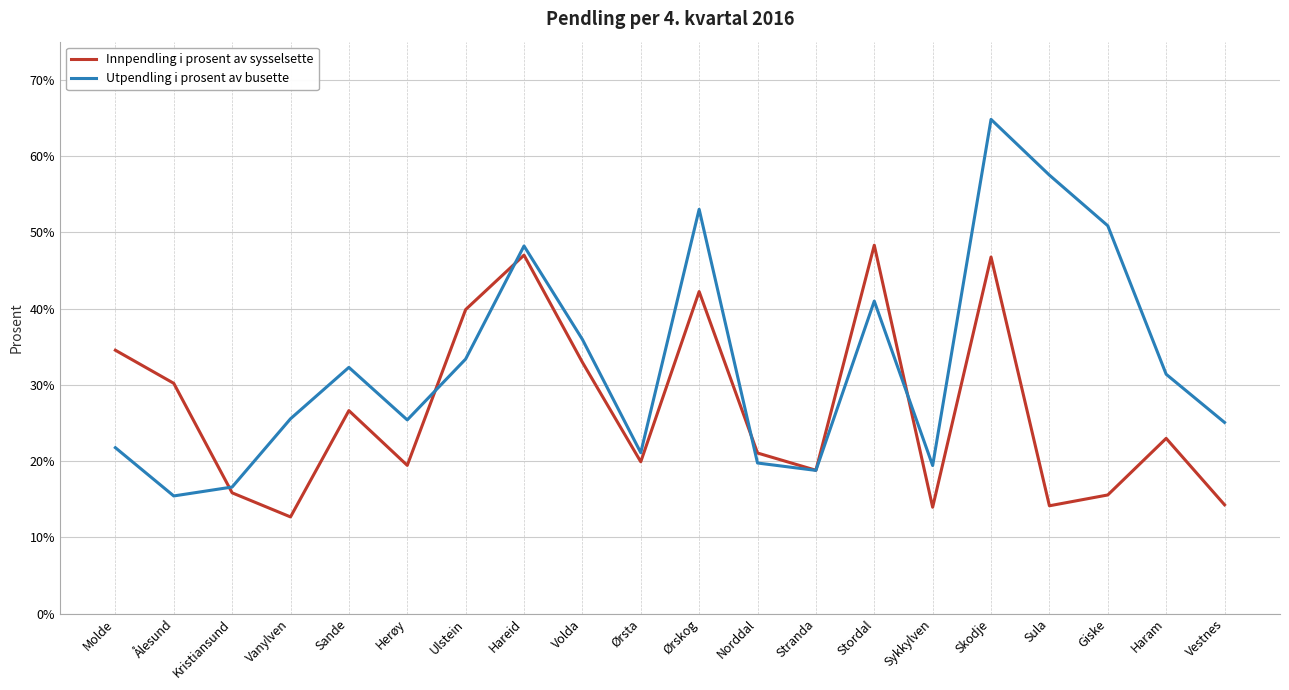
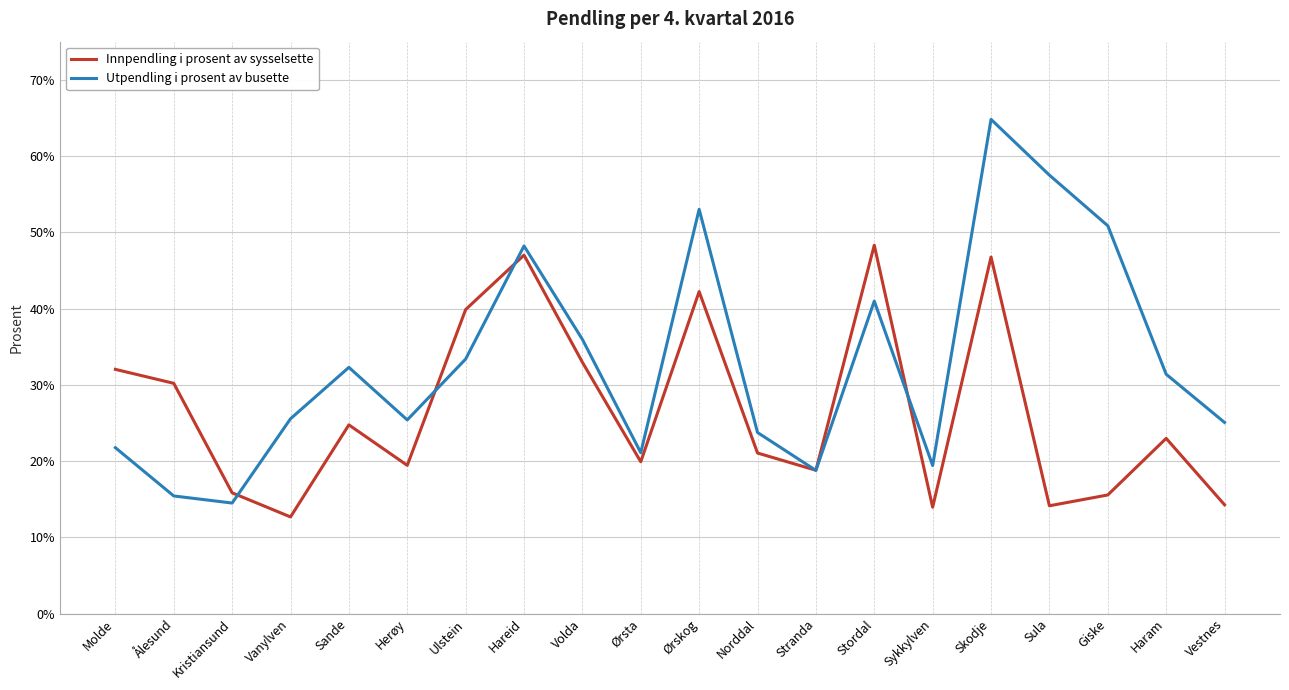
  {
    "Innpendling i prosent av sysselsette": {
-     "Molde": "35%",
+     "Molde": "32%",
      "Ålesund": "30%",
      "Kristiansund": "16%",
      "Vanylven": "13%",
-     "Sande": "27%",
+     "Sande": "25%",
      "Herøy": "19%",
      "Ulstein": "40%",
      "Hareid": "47%",
      "Volda": "33%",
      "Ørsta": "20%",
      "Ørskog": "42%",
      "Norddal": "21%",
      "Stordal": "48%",
      "Sykkylven": "14%",
      "Skodje": "47%",
      "Sula": "14%",
      "Giske": "16%",
      "Haram": "23%",
      "Vestnes": "14%"
    },
    "Utpendling i prosent av busette": {
      "Molde": "22%",
      "Ålesund": "15%",
-     "Kristiansund": "17%",
+     "Kristiansund": "15%",
      "Vanylven": "26%",
      "Sande": "32%",
      "Herøy": "25%",
      "Ulstein": "33%",
      "Hareid": "48%",
      "Volda": "36%",
      "Ørsta": "21%",
      "Ørskog": "53%",
-     "Norddal": "20%",
+     "Norddal": "24%",
      "Stordal": "41%",
      "Sykkylven": "19%",
      "Skodje": "65%",
      "Sula": "58%",
      "Giske": "51%",
      "Haram": "31%",
      "Vestnes": "25%"
    }
  }
